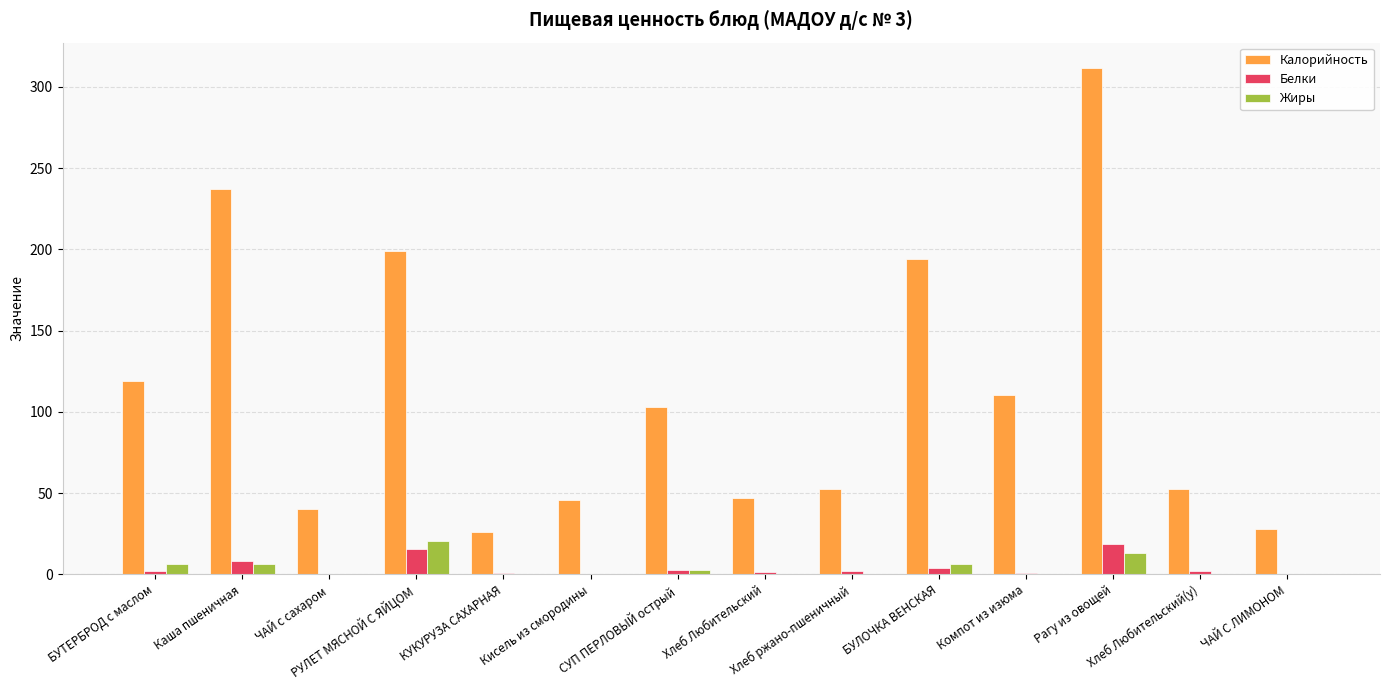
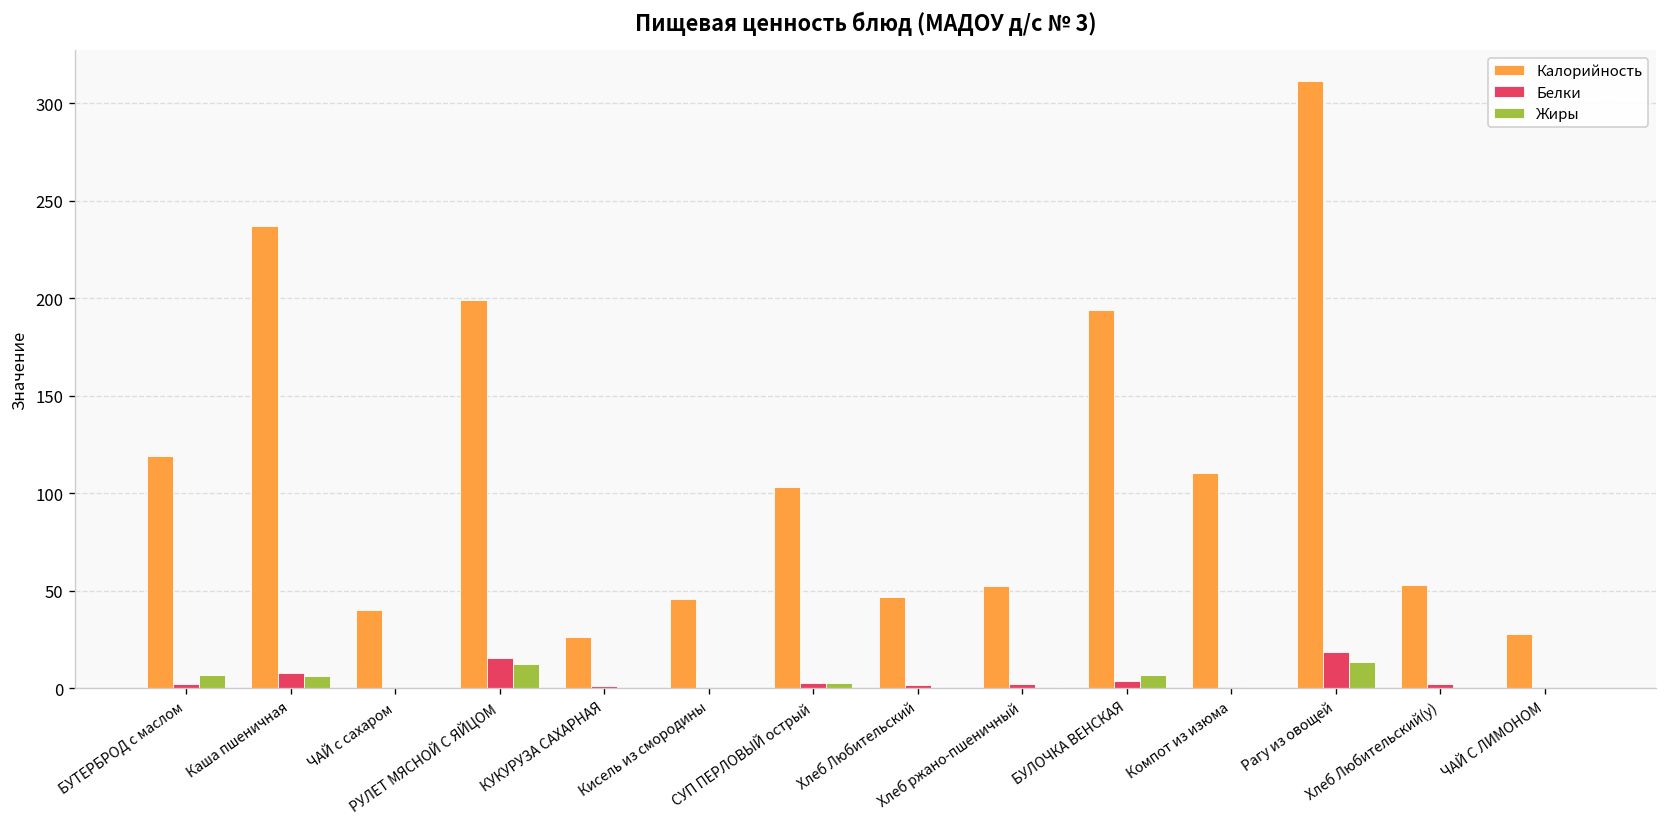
  {
    "Калорийность": {
      "БУТЕРБРОД с маслом": 119,
      "Каша пшеничная": 237,
      "ЧАЙ с сахаром": 40,
      "РУЛЕТ МЯСНОЙ С ЯЙЦОМ": 199,
      "КУКУРУЗА САХАРНАЯ": 26,
      "Кисель из смородины": 46,
      "СУП ПЕРЛОВЫЙ острый": 103,
      "Хлеб Любительский": 47,
      "Хлеб ржано-пшеничный": 52,
      "БУЛОЧКА ВЕНСКАЯ": 194,
      "Компот из изюма": 110,
      "Рагу из овощей": 312,
      "Хлеб Любительский(у)": 53,
      "ЧАЙ С ЛИМОНОМ": 28
    },
    "Белки": {
      "БУТЕРБРОД с маслом": 2,
      "Каша пшеничная": 8,
      "РУЛЕТ МЯСНОЙ С ЯЙЦОМ": 16,
      "СУП ПЕРЛОВЫЙ острый": 3,
      "Хлеб ржано-пшеничный": 2,
      "БУЛОЧКА ВЕНСКАЯ": 4,
      "Рагу из овощей": 19,
      "Хлеб Любительский(у)": 2
    },
    "Жиры": {
      "БУТЕРБРОД с маслом": 7,
      "Каша пшеничная": 6,
      "ЧАЙ с сахаром": 0,
-     "РУЛЕТ МЯСНОЙ С ЯЙЦОМ": 21,
+     "РУЛЕТ МЯСНОЙ С ЯЙЦОМ": 13,
      "СУП ПЕРЛОВЫЙ острый": 3,
      "БУЛОЧКА ВЕНСКАЯ": 7,
      "Компот из изюма": 0,
      "Рагу из овощей": 13,
      "ЧАЙ С ЛИМОНОМ": 0
    }
  }
